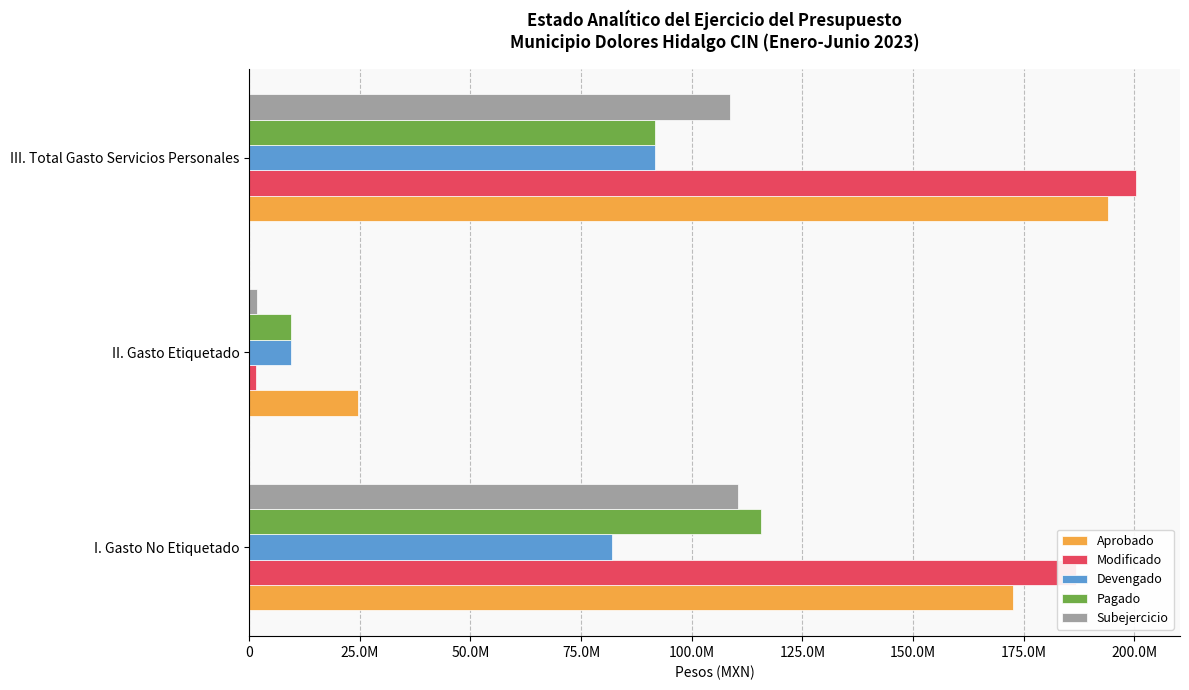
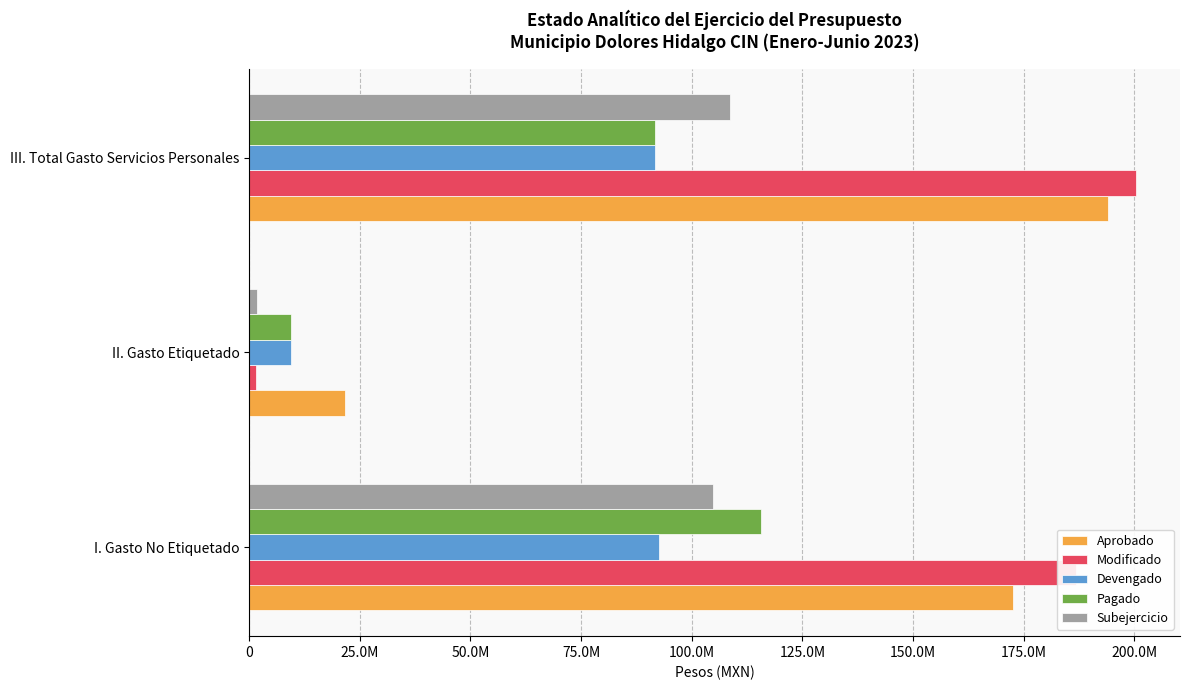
  {
    "Aprobado": {
      "III. Total Gasto Servicios Personales": 194000000,
-     "II. Gasto Etiquetado": 25000000,
+     "II. Gasto Etiquetado": 22000000,
      "I. Gasto No Etiquetado": 173000000
    },
    "Modificado": {
      "III. Total Gasto Servicios Personales": 200000000,
      "II. Gasto Etiquetado": 2000000
    },
    "Devengado": {
      "III. Total Gasto Servicios Personales": 92000000,
      "II. Gasto Etiquetado": 10000000,
-     "I. Gasto No Etiquetado": 82000000
+     "I. Gasto No Etiquetado": 93000000
    },
    "Pagado": {
      "III. Total Gasto Servicios Personales": 92000000,
      "II. Gasto Etiquetado": 10000000,
      "I. Gasto No Etiquetado": 116000000
    },
    "Subejercicio": {
      "III. Total Gasto Servicios Personales": 109000000,
      "II. Gasto Etiquetado": 2000000,
-     "I. Gasto No Etiquetado": 111000000
+     "I. Gasto No Etiquetado": 105000000
    }
  }
